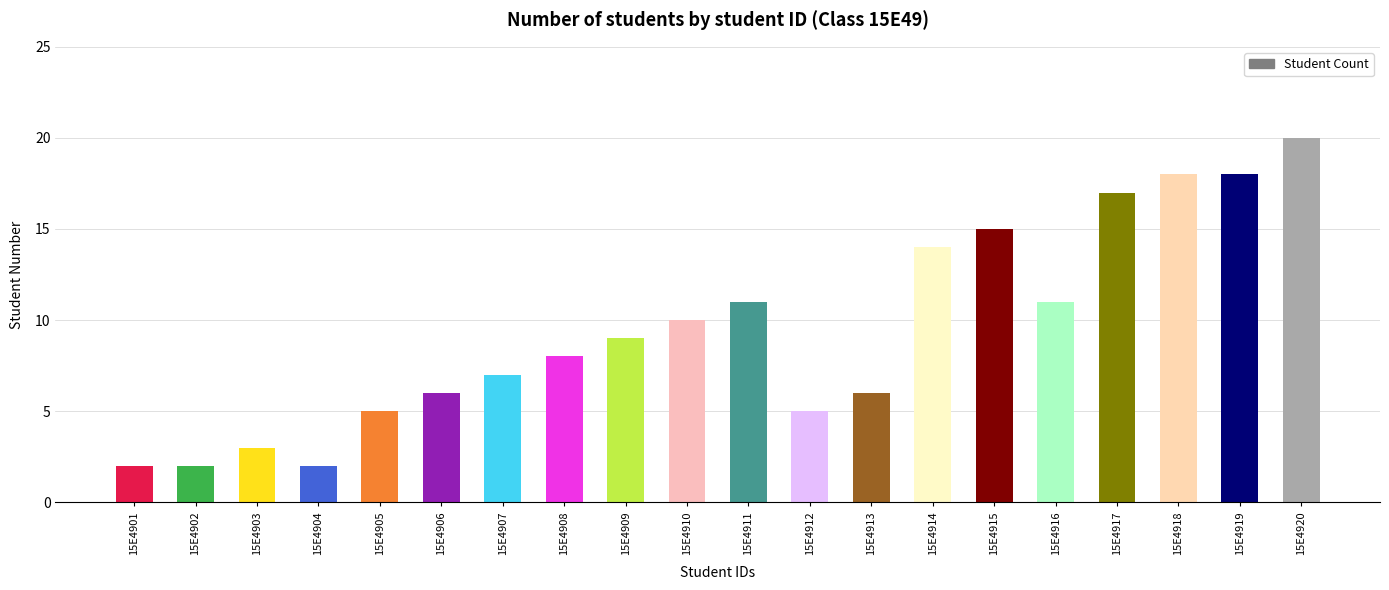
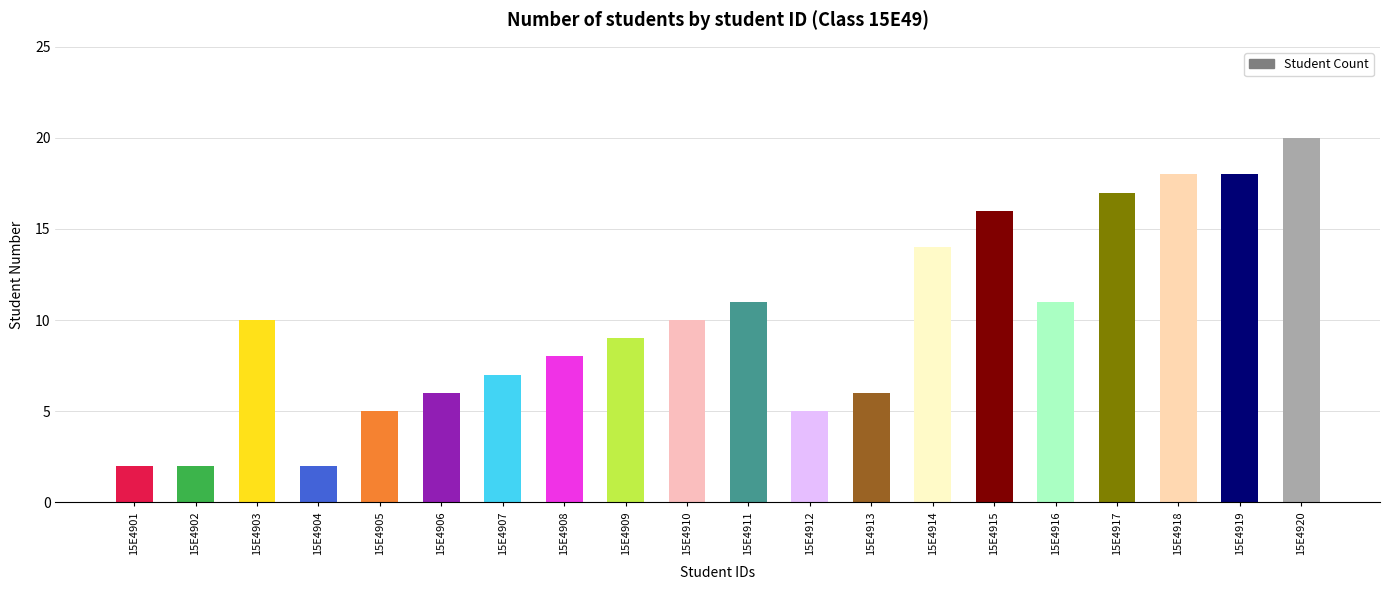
  {
    "15E4901": 2,
    "15E4902": 2,
-   "15E4903": 3,
+   "15E4903": 10,
    "15E4904": 2,
    "15E4905": 5,
    "15E4906": 6,
    "15E4907": 7,
    "15E4908": 8,
    "15E4909": 9,
    "15E4910": 10,
    "15E4911": 11,
    "15E4912": 5,
    "15E4913": 6,
    "15E4914": 14,
-   "15E4915": 15,
+   "15E4915": 16,
    "15E4916": 11,
    "15E4917": 17,
    "15E4918": 18,
    "15E4919": 18,
    "15E4920": 20
  }
